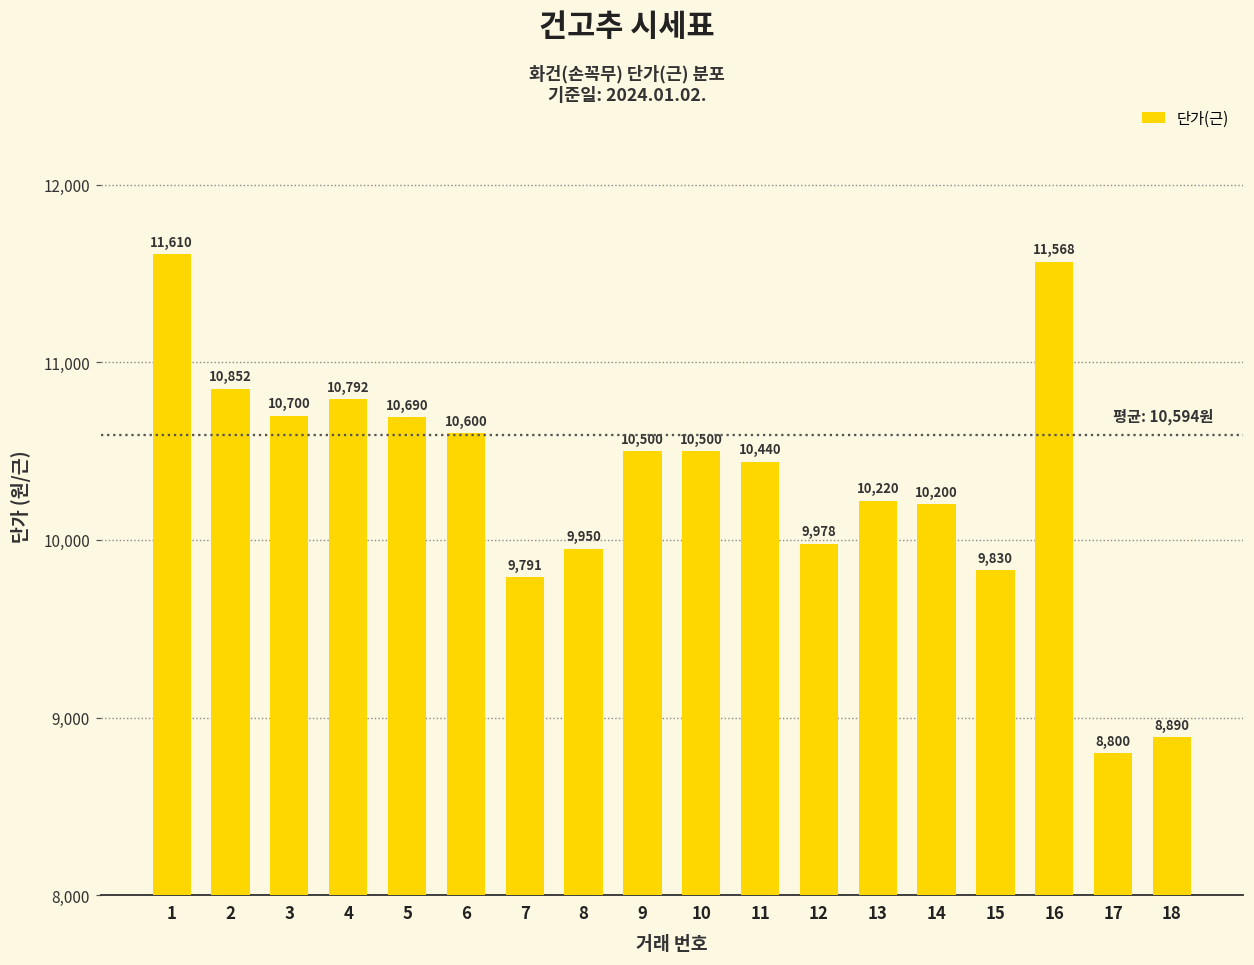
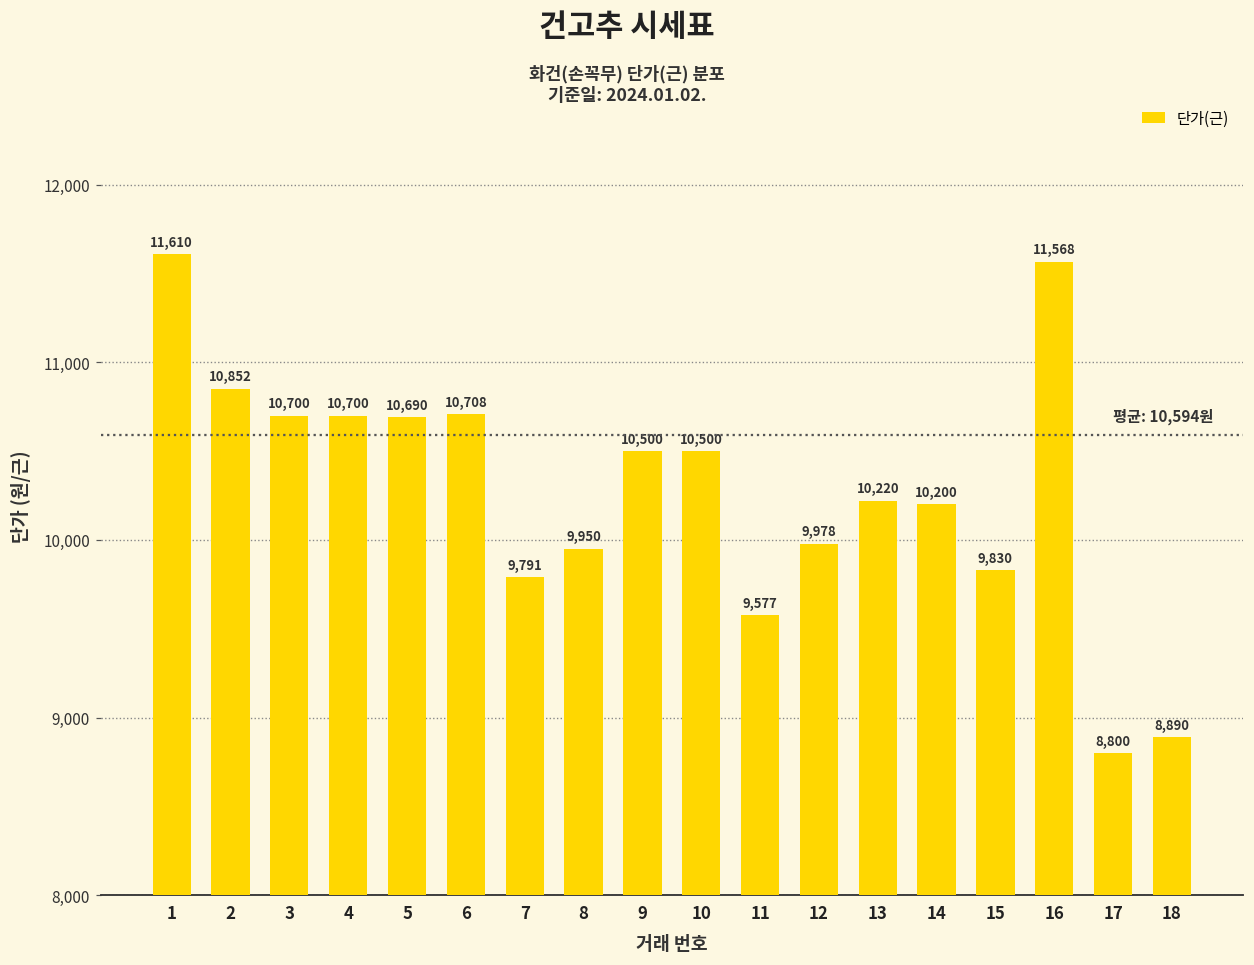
  {
    "1": "11,610",
    "2": "10,852",
    "3": "10,700",
-   "4": "10,792",
+   "4": "10,700",
    "5": "10,690",
-   "6": "10,600",
+   "6": "10,708",
    "7": "9,791",
    "8": "9,950",
    "9": "10,500",
    "10": "10,500",
-   "11": "10,440",
+   "11": "9,577",
    "12": "9,978",
    "13": "10,220",
    "14": "10,200",
    "15": "9,830",
    "16": "11,568",
    "17": "8,800",
    "18": "8,890"
  }
